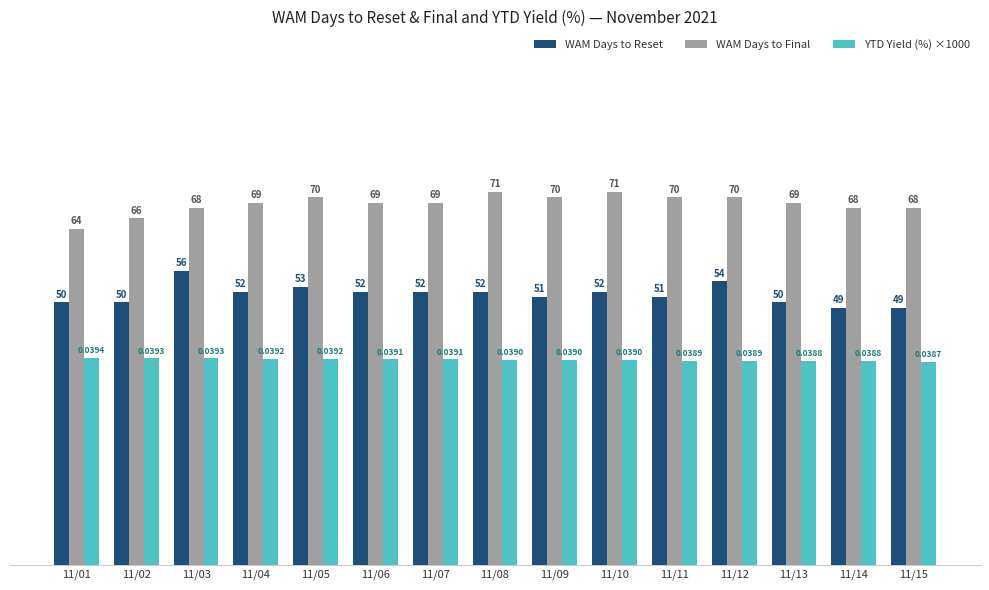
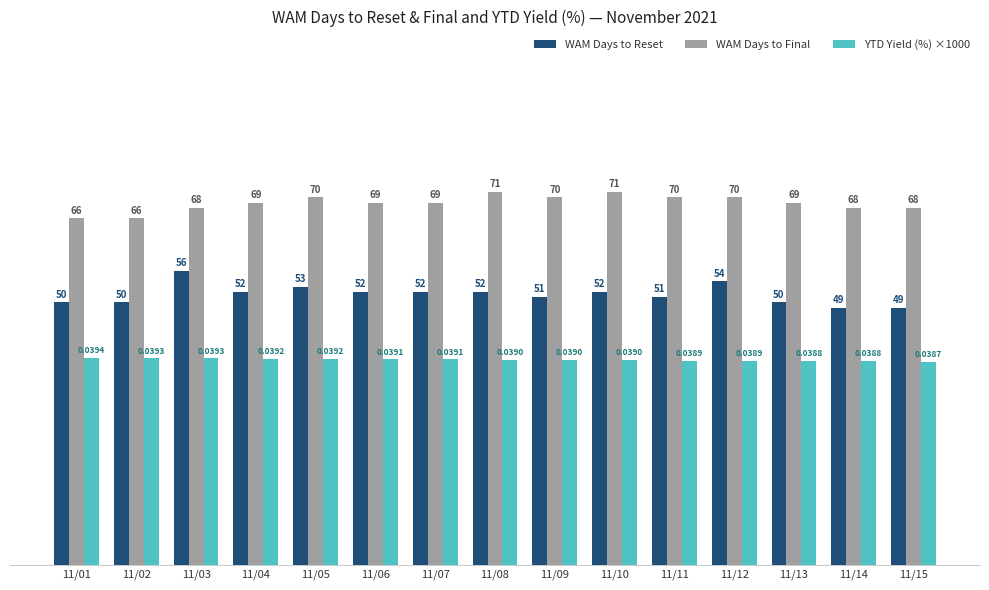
  {
    "WAM Days to Reset": {
      "11/01": 50,
      "11/02": 50,
      "11/03": 56,
      "11/04": 52,
      "11/05": 53,
      "11/06": 52,
      "11/07": 52,
      "11/08": 52,
      "11/09": 51,
      "11/10": 52,
      "11/11": 51,
      "11/12": 54,
      "11/13": 50,
      "11/14": 49,
      "11/15": 49
    },
    "WAM Days to Final": {
-     "11/01": 64,
+     "11/01": 66,
      "11/02": 66,
      "11/03": 68,
      "11/04": 69,
      "11/05": 70,
      "11/06": 69,
      "11/07": 69,
      "11/08": 71,
      "11/09": 70,
      "11/10": 71,
      "11/11": 70,
      "11/12": 70,
      "11/13": 69,
      "11/14": 68,
      "11/15": 68
    }
  }
